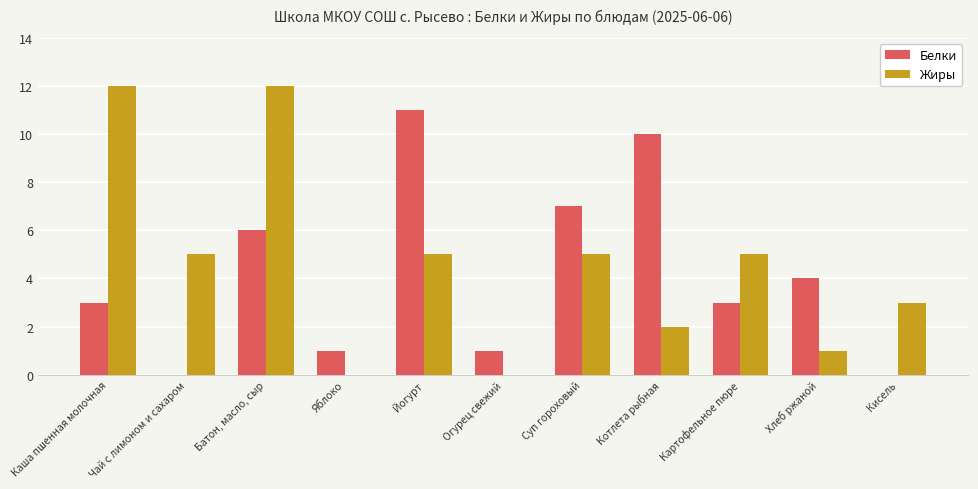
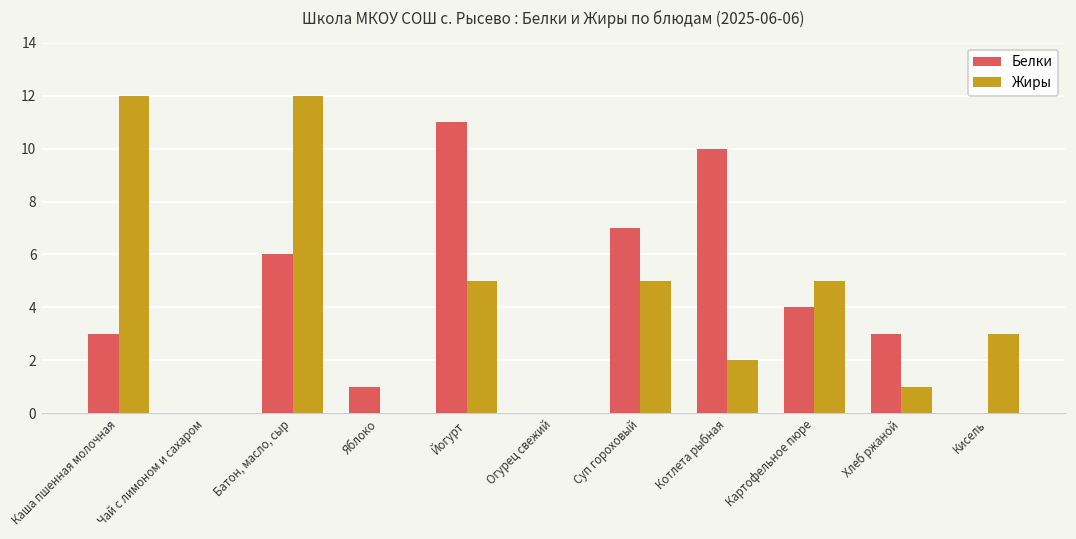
  {
    "Белки": {
      "Каша пшенная молочная": 3,
      "Чай с лимоном и сахаром": 0,
      "Батон, масло, сыр": 6,
      "Яблоко": 1,
      "Йогурт": 11,
-     "Огурец свежий": 1,
+     "Огурец свежий": 0,
      "Суп гороховый": 7,
      "Котлета рыбная": 10,
-     "Картофельное пюре": 3,
-     "Хлеб ржаной": 4,
+     "Картофельное пюре": 4,
+     "Хлеб ржаной": 3,
      "Кисель": 0
    },
    "Жиры": {
      "Каша пшенная молочная": 12,
-     "Чай с лимоном и сахаром": 5,
+     "Чай с лимоном и сахаром": 0,
      "Батон, масло, сыр": 12,
      "Яблоко": 0,
      "Йогурт": 5,
      "Огурец свежий": 0,
      "Суп гороховый": 5,
      "Котлета рыбная": 2,
      "Картофельное пюре": 5,
      "Хлеб ржаной": 1,
      "Кисель": 3
    }
  }
